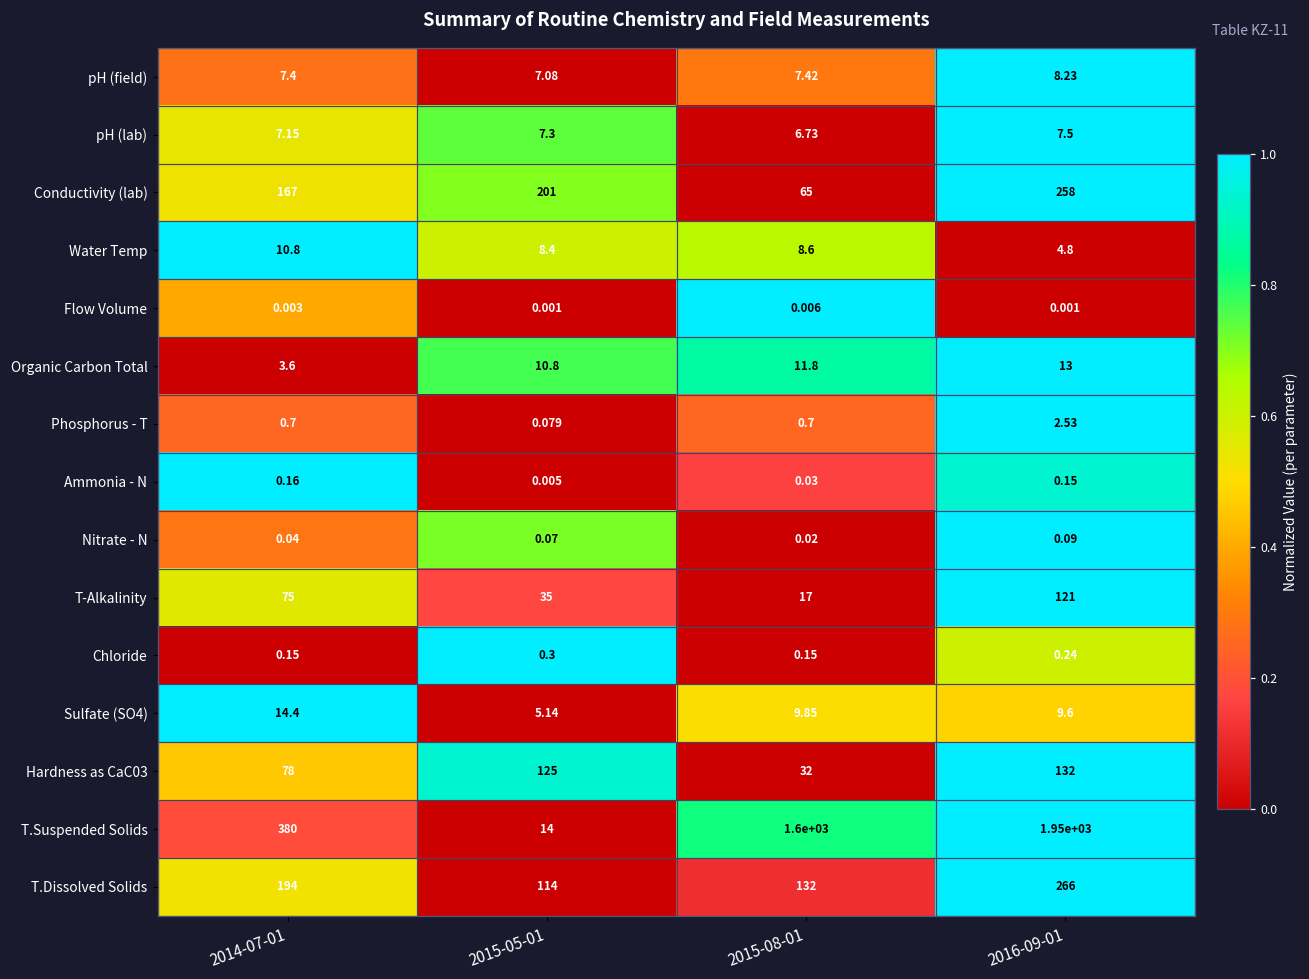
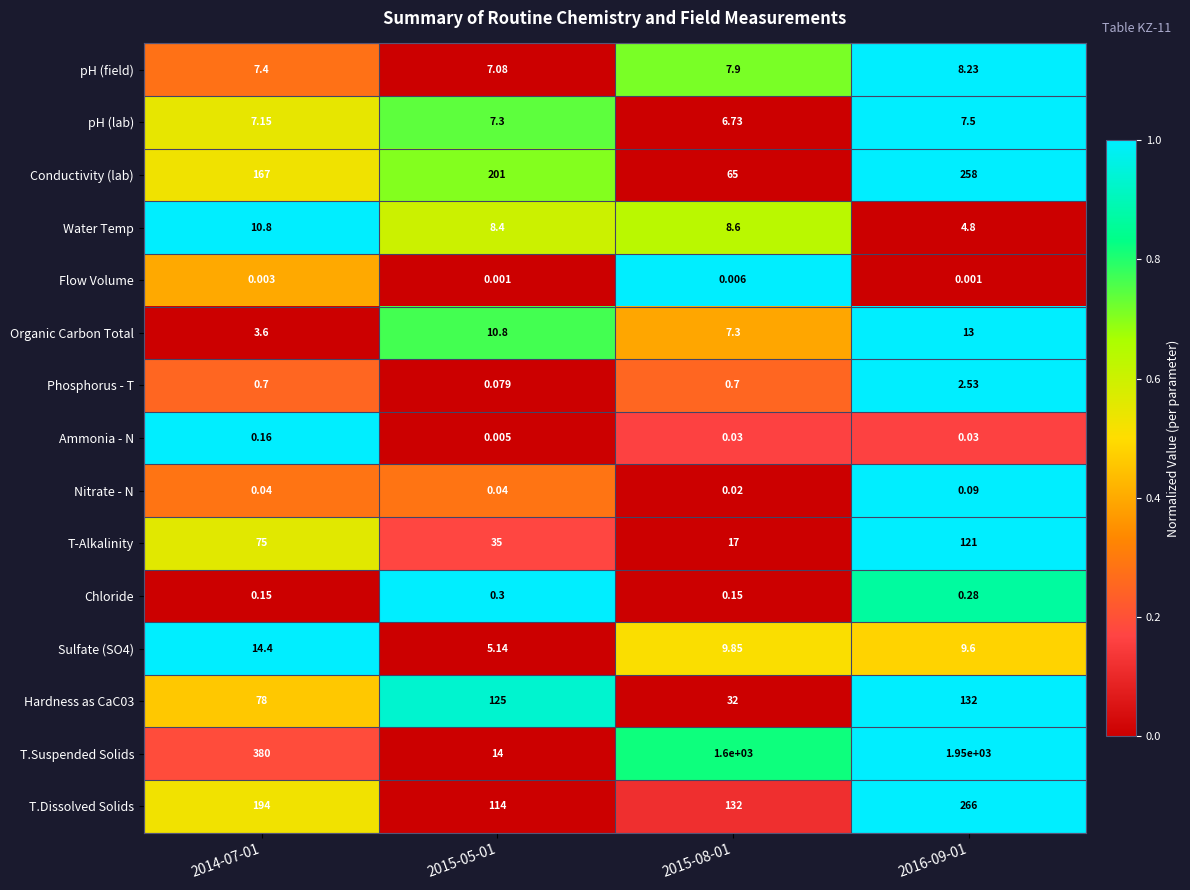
  {
    "pH (field)": {
      "2014-07-01": "7.4",
      "2015-05-01": "7.08",
-     "2015-08-01": "7.42",
+     "2015-08-01": "7.9",
      "2016-09-01": "8.23"
    },
    "pH (lab)": {
      "2014-07-01": "7.15",
      "2015-05-01": "7.3",
      "2015-08-01": "6.73",
      "2016-09-01": "7.5"
    },
    "Conductivity (lab)": {
      "2014-07-01": "167",
      "2015-05-01": "201",
      "2015-08-01": "65",
      "2016-09-01": "258"
    },
    "Water Temp": {
      "2014-07-01": "10.8",
      "2015-05-01": "8.4",
      "2015-08-01": "8.6",
      "2016-09-01": "4.8"
    },
    "Flow Volume": {
      "2014-07-01": "0.003",
      "2015-05-01": "0.001",
      "2015-08-01": "0.006",
      "2016-09-01": "0.001"
    },
    "Organic Carbon Total": {
      "2014-07-01": "3.6",
      "2015-05-01": "10.8",
-     "2015-08-01": "11.8",
+     "2015-08-01": "7.3",
      "2016-09-01": "13"
    },
    "Phosphorus - T": {
      "2014-07-01": "0.7",
      "2015-05-01": "0.079",
      "2015-08-01": "0.7",
      "2016-09-01": "2.53"
    },
    "Ammonia - N": {
      "2014-07-01": "0.16",
      "2015-05-01": "0.005",
      "2015-08-01": "0.03",
-     "2016-09-01": "0.15"
+     "2016-09-01": "0.03"
    },
    "Nitrate - N": {
      "2014-07-01": "0.04",
-     "2015-05-01": "0.07",
+     "2015-05-01": "0.04",
      "2015-08-01": "0.02",
      "2016-09-01": "0.09"
    },
    "T-Alkalinity": {
      "2014-07-01": "75",
      "2015-05-01": "35",
      "2015-08-01": "17",
      "2016-09-01": "121"
    },
    "Chloride": {
      "2014-07-01": "0.15",
      "2015-05-01": "0.3",
      "2015-08-01": "0.15",
-     "2016-09-01": "0.24"
+     "2016-09-01": "0.28"
    },
    "Sulfate (SO4)": {
      "2014-07-01": "14.4",
      "2015-05-01": "5.14",
      "2015-08-01": "9.85",
      "2016-09-01": "9.6"
    },
    "Hardness as CaC03": {
      "2014-07-01": "78",
      "2015-05-01": "125",
      "2015-08-01": "32",
      "2016-09-01": "132"
    },
    "T.Suspended Solids": {
      "2014-07-01": "380",
      "2015-05-01": "14",
      "2015-08-01": "1.6e+03",
      "2016-09-01": "1.95e+03"
    },
    "T.Dissolved Solids": {
      "2014-07-01": "194",
      "2015-05-01": "114",
      "2015-08-01": "132",
      "2016-09-01": "266"
    }
  }
